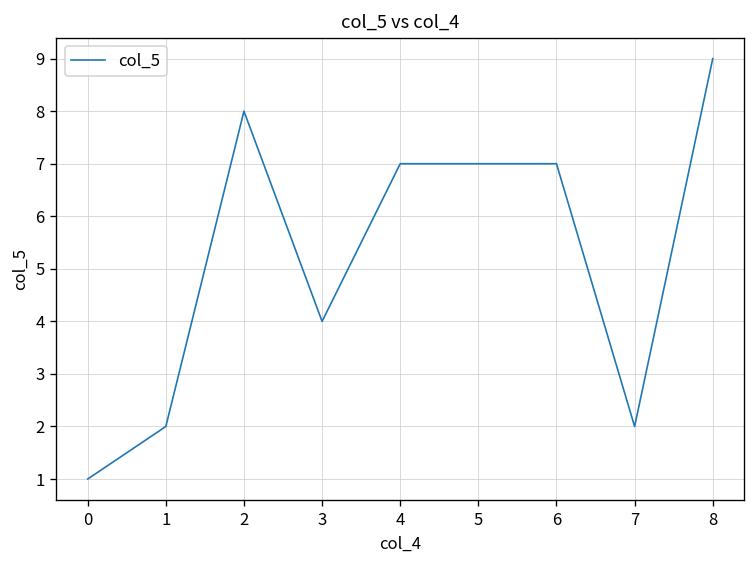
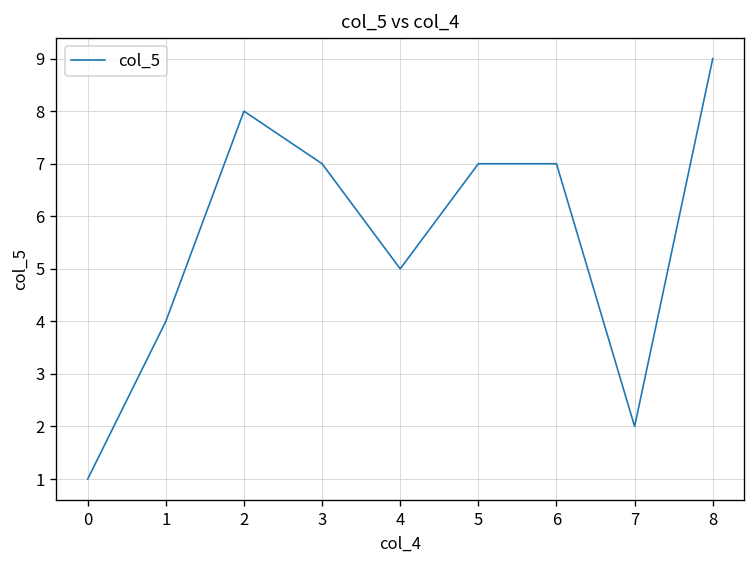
  {
    "0": 1,
-   "1": 2,
+   "1": 4,
    "2": 8,
-   "3": 4,
-   "4": 7,
+   "3": 7,
+   "4": 5,
    "5": 7,
    "6": 7,
    "7": 2,
    "8": 9
  }
